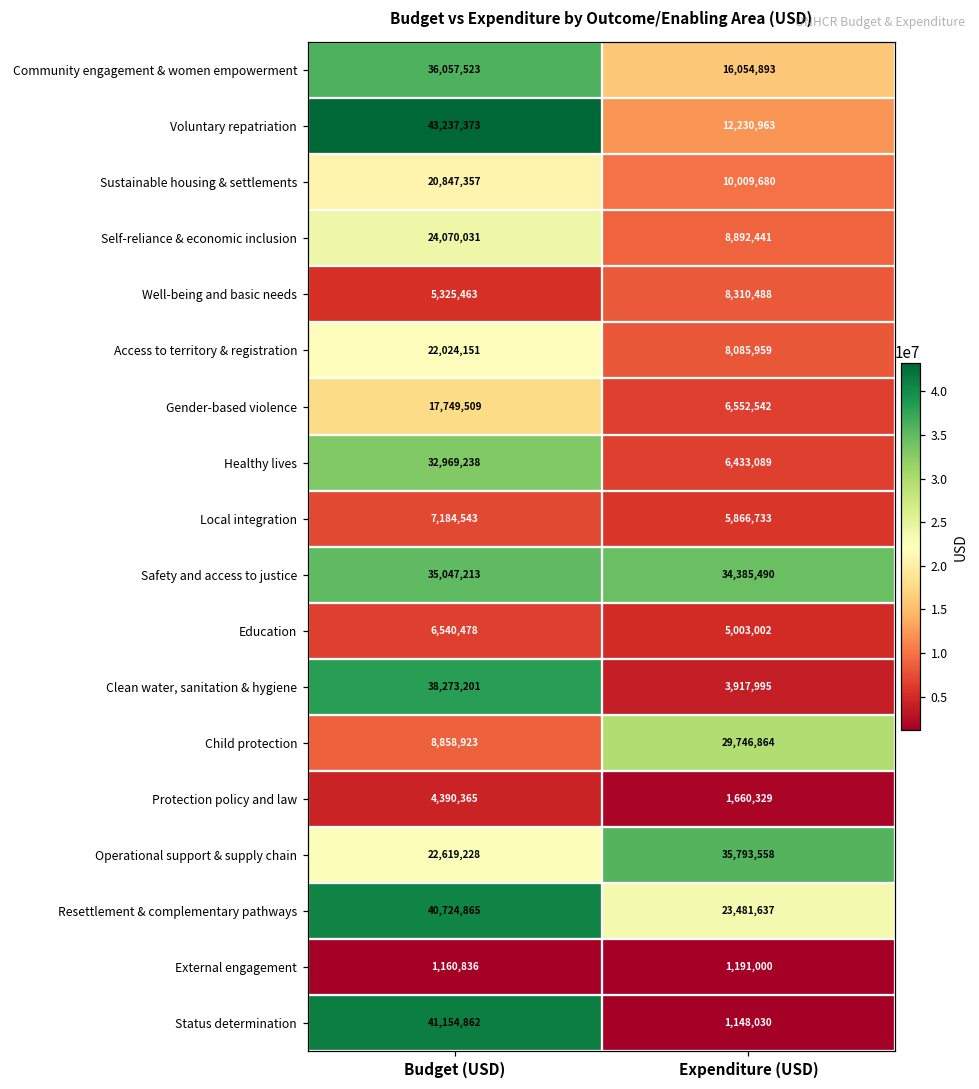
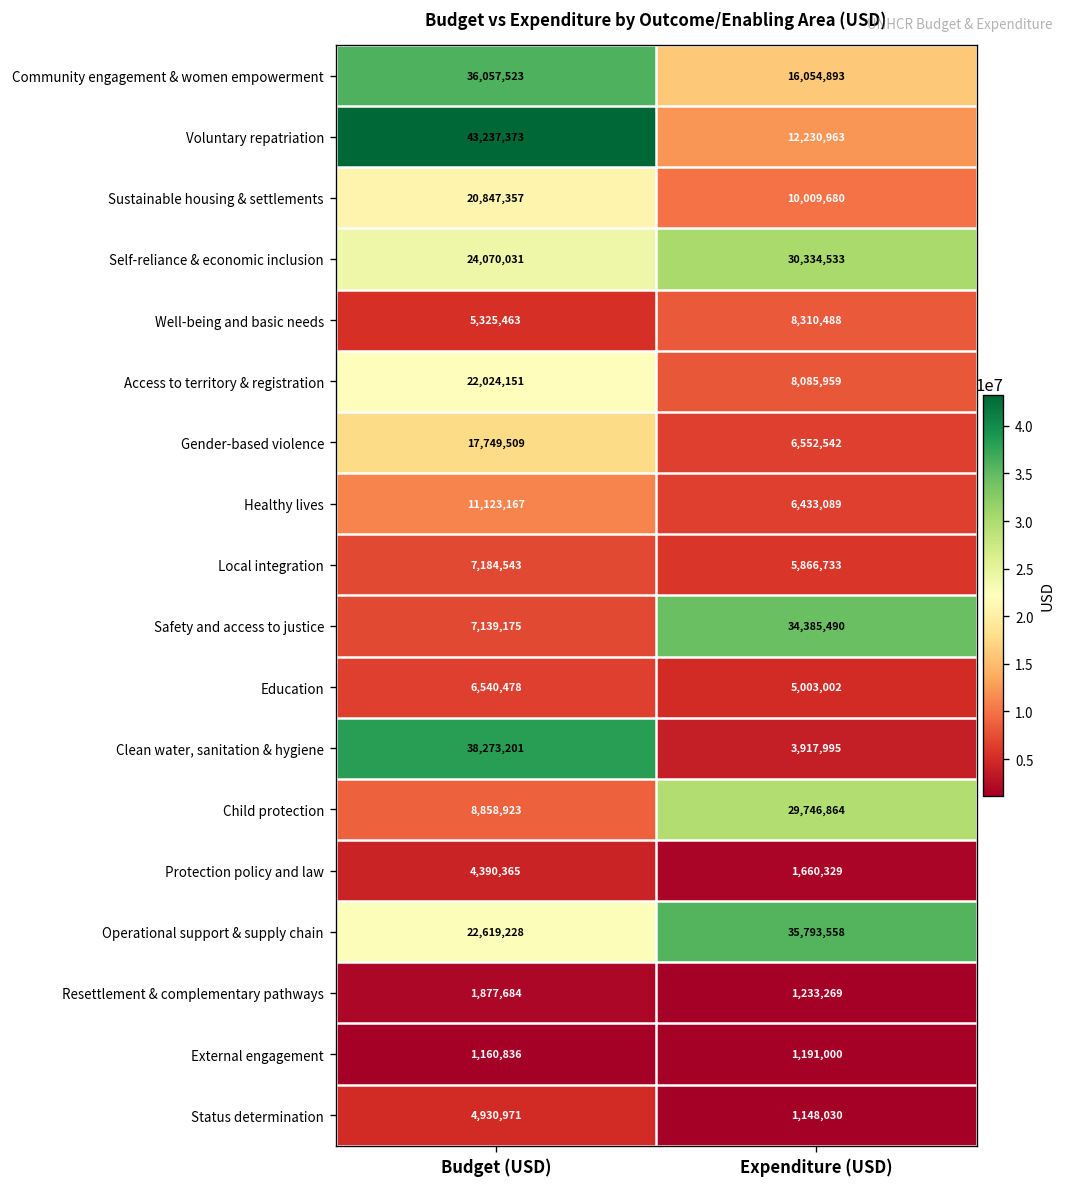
  {
    "Community engagement & women empowerment": {
      "Budget (USD)": "36,057,523",
      "Expenditure (USD)": "16,054,893"
    },
    "Voluntary repatriation": {
      "Budget (USD)": "43,237,373",
      "Expenditure (USD)": "12,230,963"
    },
    "Sustainable housing & settlements": {
      "Budget (USD)": "20,847,357",
      "Expenditure (USD)": "10,009,680"
    },
    "Self-reliance & economic inclusion": {
      "Budget (USD)": "24,070,031",
-     "Expenditure (USD)": "8,892,441"
+     "Expenditure (USD)": "30,334,533"
    },
    "Well-being and basic needs": {
      "Budget (USD)": "5,325,463",
      "Expenditure (USD)": "8,310,488"
    },
    "Access to territory & registration": {
      "Budget (USD)": "22,024,151",
      "Expenditure (USD)": "8,085,959"
    },
    "Gender-based violence": {
      "Budget (USD)": "17,749,509",
      "Expenditure (USD)": "6,552,542"
    },
    "Healthy lives": {
-     "Budget (USD)": "32,969,238",
+     "Budget (USD)": "11,123,167",
      "Expenditure (USD)": "6,433,089"
    },
    "Local integration": {
      "Budget (USD)": "7,184,543",
      "Expenditure (USD)": "5,866,733"
    },
    "Safety and access to justice": {
-     "Budget (USD)": "35,047,213",
+     "Budget (USD)": "7,139,175",
      "Expenditure (USD)": "34,385,490"
    },
    "Education": {
      "Budget (USD)": "6,540,478",
      "Expenditure (USD)": "5,003,002"
    },
    "Clean water, sanitation & hygiene": {
      "Budget (USD)": "38,273,201",
      "Expenditure (USD)": "3,917,995"
    },
    "Child protection": {
      "Budget (USD)": "8,858,923",
      "Expenditure (USD)": "29,746,864"
    },
    "Protection policy and law": {
      "Budget (USD)": "4,390,365",
      "Expenditure (USD)": "1,660,329"
    },
    "Operational support & supply chain": {
      "Budget (USD)": "22,619,228",
      "Expenditure (USD)": "35,793,558"
    },
    "Resettlement & complementary pathways": {
-     "Budget (USD)": "40,724,865",
-     "Expenditure (USD)": "23,481,637"
+     "Budget (USD)": "1,877,684",
+     "Expenditure (USD)": "1,233,269"
    },
    "External engagement": {
      "Budget (USD)": "1,160,836",
      "Expenditure (USD)": "1,191,000"
    },
    "Status determination": {
-     "Budget (USD)": "41,154,862",
+     "Budget (USD)": "4,930,971",
      "Expenditure (USD)": "1,148,030"
    }
  }
